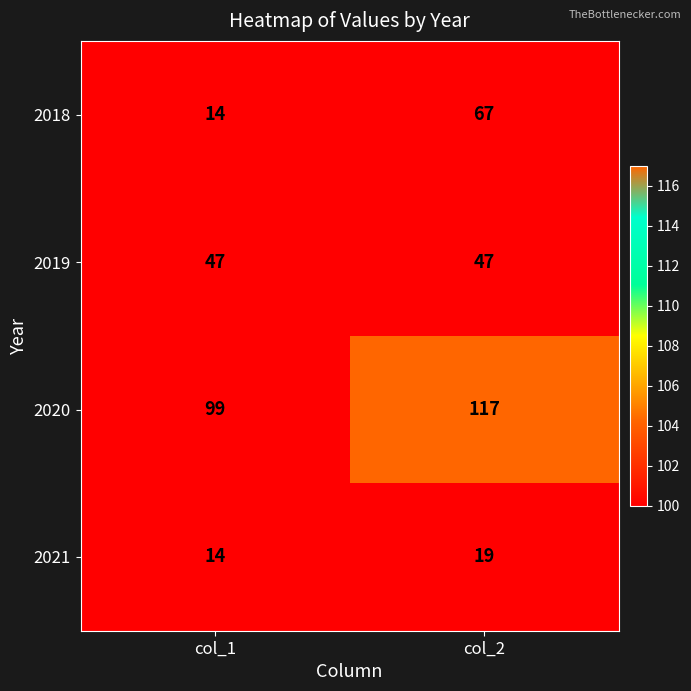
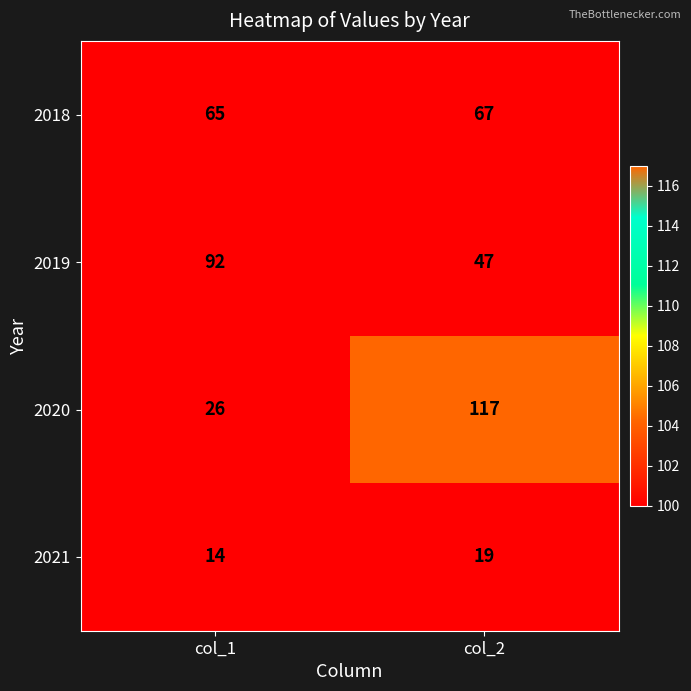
  {
    "2018": {
-     "col_1": 14,
+     "col_1": 65,
      "col_2": 67
    },
    "2019": {
-     "col_1": 47,
+     "col_1": 92,
      "col_2": 47
    },
    "2020": {
-     "col_1": 99,
+     "col_1": 26,
      "col_2": 117
    },
    "2021": {
      "col_1": 14,
      "col_2": 19
    }
  }
